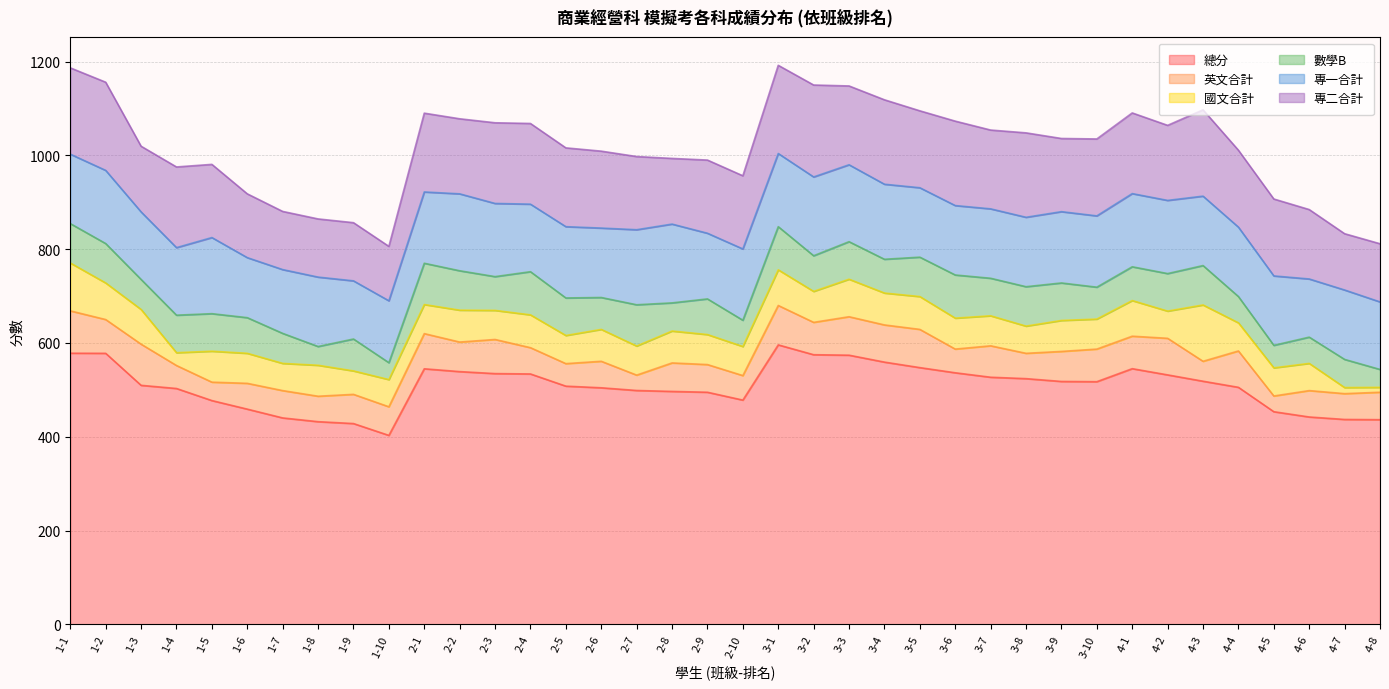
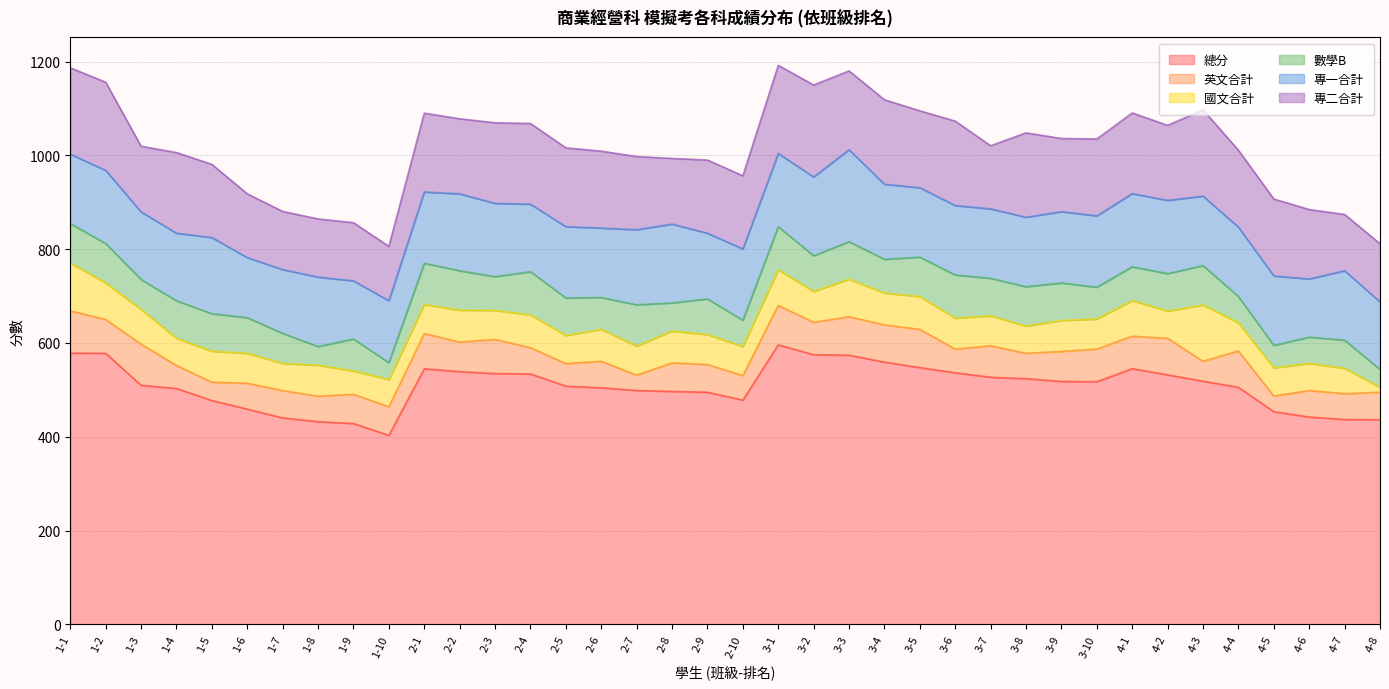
  {
    "國文合計": {
      "1-1": 100,
      "1-2": 80,
      "1-3": 70,
-     "1-4": 30,
+     "1-4": 60,
      "1-5": 70,
      "1-6": 60,
      "1-7": 60,
      "1-8": 70,
      "1-9": 50,
      "1-10": 60,
      "2-1": 60,
      "2-2": 70,
      "2-3": 60,
      "2-4": 70,
      "2-5": 60,
      "2-6": 70,
      "2-7": 60,
      "2-8": 70,
      "2-9": 60,
      "2-10": 60,
      "3-1": 80,
      "3-2": 70,
      "3-3": 80,
      "3-4": 70,
      "3-5": 70,
      "3-6": 70,
      "3-7": 60,
      "3-8": 60,
      "3-9": 70,
      "3-10": 60,
      "4-1": 80,
      "4-2": 60,
      "4-3": 120,
      "4-4": 60,
      "4-5": 60,
      "4-6": 60,
-     "4-7": 10,
+     "4-7": 50,
      "4-8": 10
    },
    "數學B": {
      "1-1": 80,
      "1-2": 80,
      "1-3": 60,
      "1-4": 80,
      "1-5": 80,
      "1-6": 80,
      "1-7": 60,
      "1-8": 40,
      "1-9": 70,
      "1-10": 40,
      "2-1": 90,
      "2-2": 80,
      "2-3": 70,
      "2-4": 90,
      "2-5": 80,
      "2-6": 70,
      "2-7": 90,
      "2-8": 60,
      "2-9": 80,
      "2-10": 60,
      "3-1": 90,
      "3-2": 80,
      "3-3": 80,
      "3-4": 70,
      "3-5": 80,
      "3-6": 90,
      "3-7": 80,
      "3-8": 80,
      "3-9": 80,
      "3-10": 70,
      "4-1": 70,
      "4-2": 80,
      "4-3": 80,
      "4-4": 60,
      "4-5": 50,
      "4-6": 60,
      "4-7": 60,
      "4-8": 40
    },
    "專一合計": {
      "1-1": 150,
      "1-2": 160,
      "1-3": 140,
      "1-4": 140,
      "1-5": 160,
      "1-6": 130,
      "1-7": 140,
      "1-8": 150,
      "1-9": 120,
      "1-10": 130,
      "2-1": 150,
      "2-2": 160,
      "2-3": 160,
      "2-4": 140,
      "2-5": 150,
      "2-6": 150,
      "2-7": 160,
      "2-8": 170,
      "2-9": 140,
      "2-10": 150,
      "3-1": 160,
      "3-2": 170,
-     "3-3": 160,
+     "3-3": 200,
      "3-4": 160,
      "3-5": 150,
      "3-6": 150,
      "3-7": 150,
      "3-8": 150,
      "3-9": 150,
      "3-10": 150,
      "4-1": 160,
      "4-2": 160,
      "4-3": 150,
      "4-4": 150,
      "4-5": 150,
      "4-6": 120,
      "4-7": 150,
      "4-8": 140
    },
    "專二合計": {
      "1-1": 180,
      "1-2": 190,
      "1-3": 140,
      "1-4": 170,
      "1-5": 160,
      "1-6": 140,
      "1-7": 120,
      "1-8": 120,
      "1-9": 120,
      "1-10": 120,
      "2-1": 170,
      "2-2": 160,
      "2-3": 170,
      "2-4": 170,
      "2-5": 170,
      "2-6": 160,
      "2-7": 160,
      "2-8": 140,
      "2-9": 160,
      "2-10": 160,
      "3-1": 190,
      "3-2": 200,
      "3-3": 170,
      "3-4": 180,
      "3-5": 160,
      "3-6": 180,
-     "3-7": 170,
+     "3-7": 130,
      "3-8": 180,
      "3-9": 160,
      "3-10": 160,
      "4-1": 170,
      "4-2": 160,
      "4-4": 160,
      "4-5": 160,
      "4-6": 150,
      "4-7": 120,
      "4-8": 120
    }
  }
